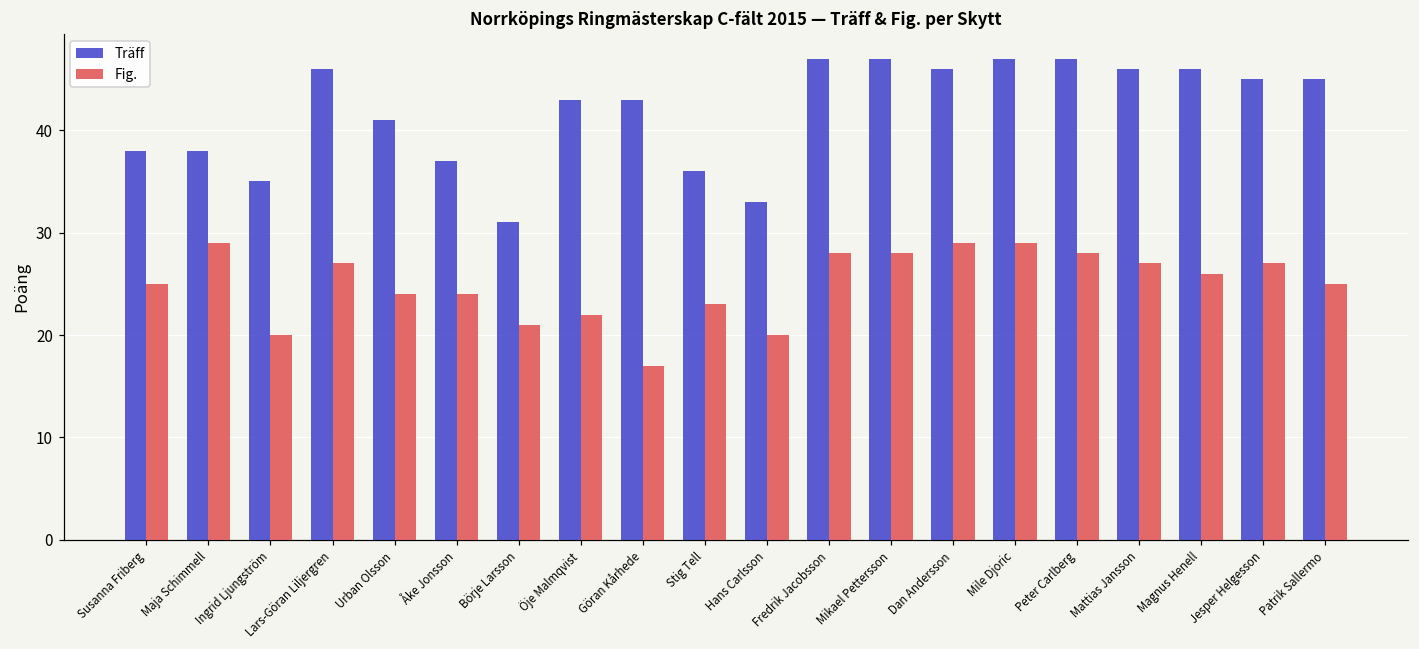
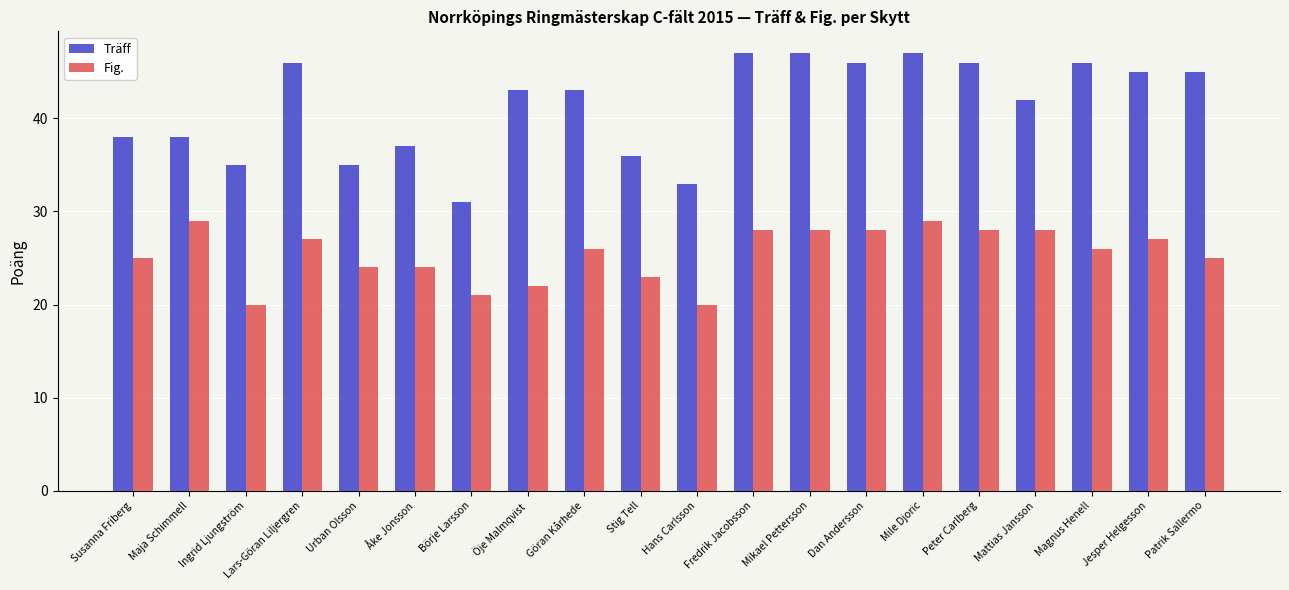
  {
    "Träff": {
      "Susanna Friberg": 38,
      "Maja Schimmell": 38,
      "Ingrid Ljungström": 35,
      "Lars-Göran Liljergren": 46,
-     "Urban Olsson": 41,
+     "Urban Olsson": 35,
      "Åke Jonsson": 37,
      "Börje Larsson": 31,
      "Öje Malmqvist": 43,
      "Göran Kårhede": 43,
      "Stig Tell": 36,
      "Hans Carlsson": 33,
      "Fredrik Jacobsson": 47,
      "Mikael Pettersson": 47,
      "Dan Andersson": 46,
      "Mile Djoric": 47,
-     "Peter Carlberg": 47,
-     "Mattias Jansson": 46,
+     "Peter Carlberg": 46,
+     "Mattias Jansson": 42,
      "Magnus Henell": 46,
      "Jesper Helgesson": 45,
      "Patrik Sallermo": 45
    },
    "Fig.": {
      "Susanna Friberg": 25,
      "Maja Schimmell": 29,
      "Ingrid Ljungström": 20,
      "Lars-Göran Liljergren": 27,
      "Urban Olsson": 24,
      "Åke Jonsson": 24,
      "Börje Larsson": 21,
      "Öje Malmqvist": 22,
-     "Göran Kårhede": 17,
+     "Göran Kårhede": 26,
      "Stig Tell": 23,
      "Hans Carlsson": 20,
      "Fredrik Jacobsson": 28,
      "Mikael Pettersson": 28,
-     "Dan Andersson": 29,
+     "Dan Andersson": 28,
      "Mile Djoric": 29,
      "Peter Carlberg": 28,
-     "Mattias Jansson": 27,
+     "Mattias Jansson": 28,
      "Magnus Henell": 26,
      "Jesper Helgesson": 27,
      "Patrik Sallermo": 25
    }
  }
